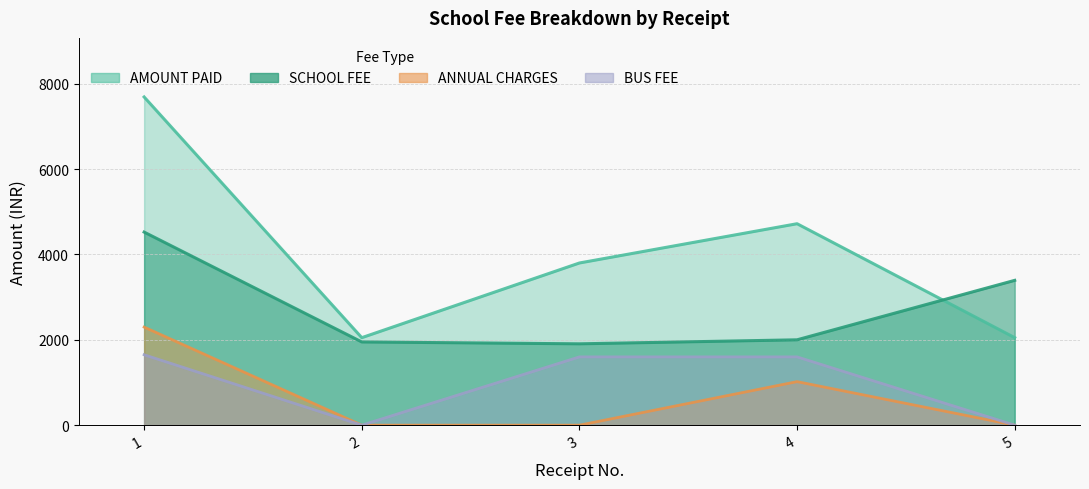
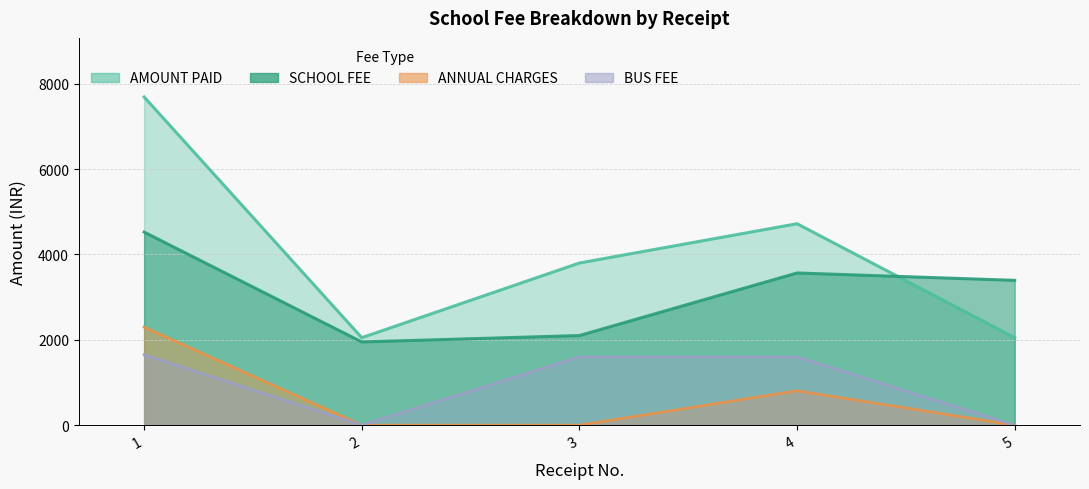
  {
    "SCHOOL FEE": {
      "1": 4500,
      "2": 2000,
-     "3": 1900,
-     "4": 2000,
+     "3": 2100,
+     "4": 3600,
      "5": 3400
    },
    "ANNUAL CHARGES": {
      "1": 2300,
      "3": 0,
-     "4": 1000
+     "4": 800
    }
  }
